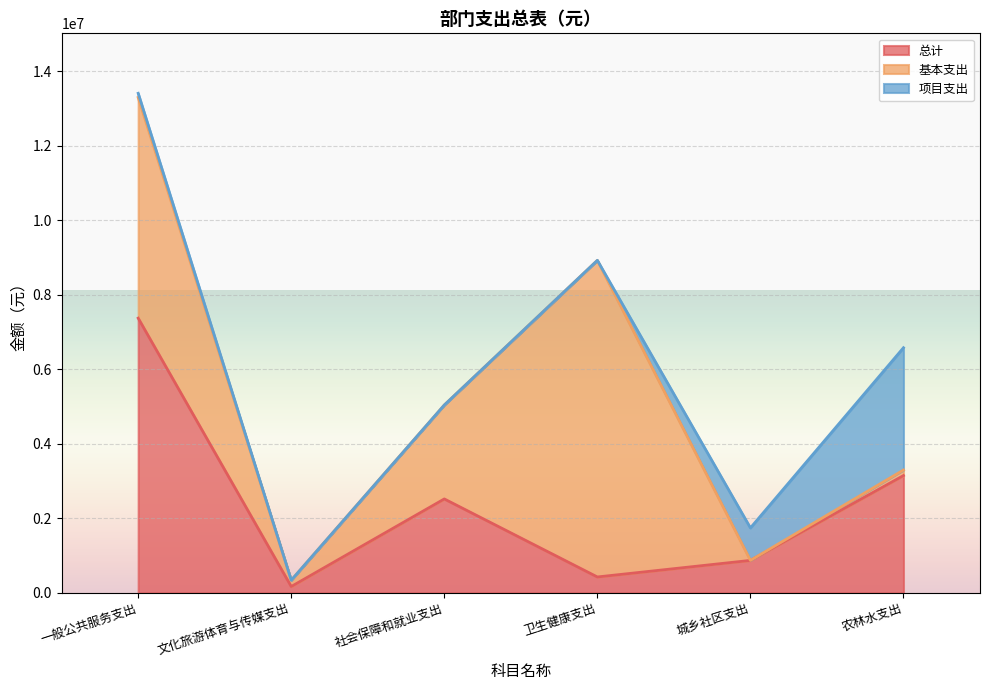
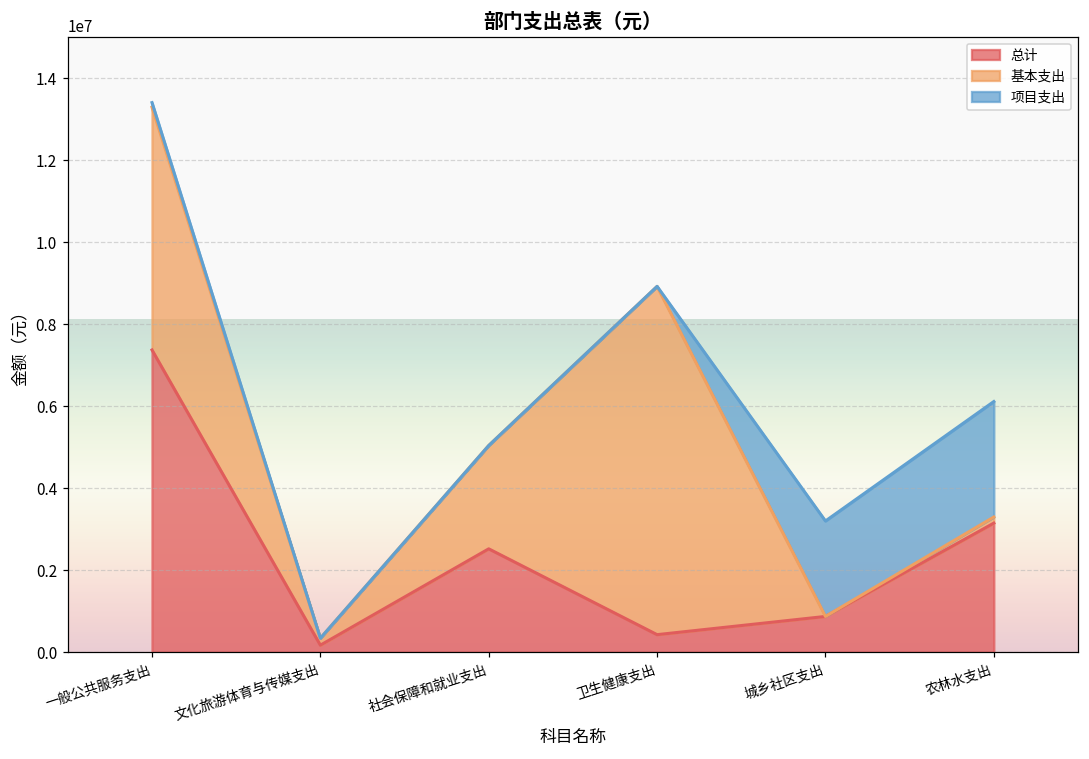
  {
    "总计": {
      "一般公共服务支出": 7400000,
      "文化旅游体育与传媒支出": 200000,
      "社会保障和就业支出": 2500000,
      "卫生健康支出": 400000,
      "农林水支出": 3100000
    },
    "基本支出": {
      "一般公共服务支出": 5900000,
      "农林水支出": 100000
    },
    "项目支出": {
      "一般公共服务支出": 100000,
-     "城乡社区支出": 900000,
-     "农林水支出": 3300000
+     "城乡社区支出": 2300000,
+     "农林水支出": 2800000
    }
  }
